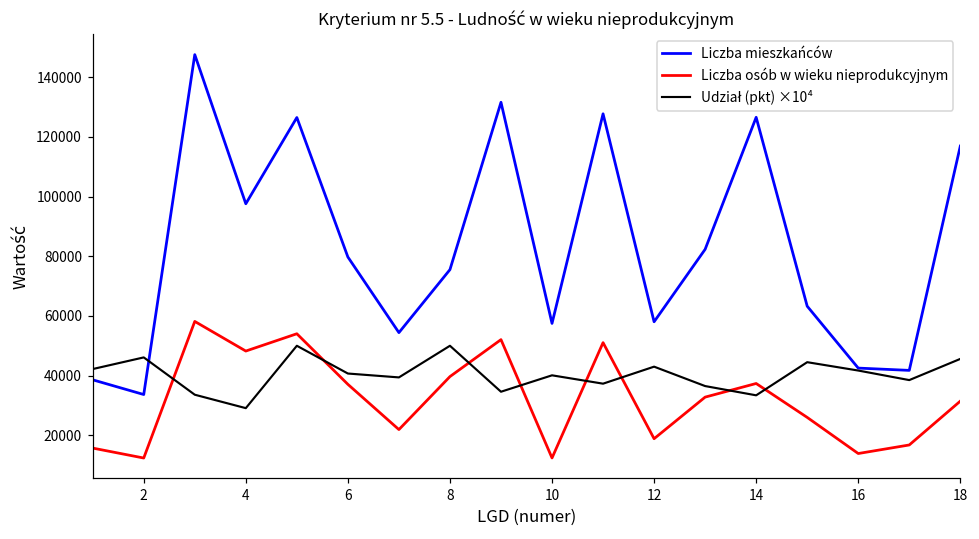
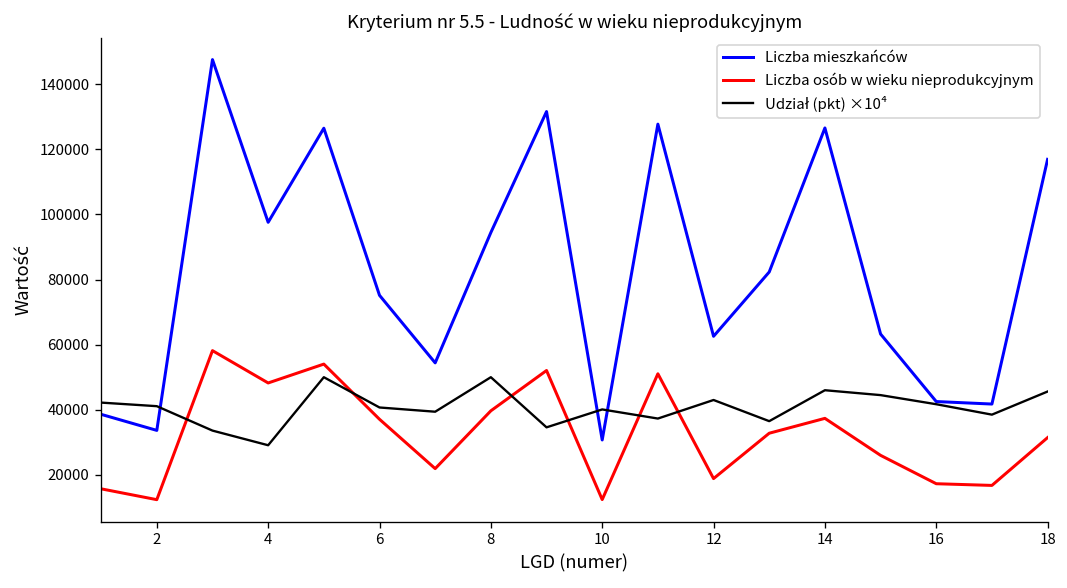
  {
    "Liczba mieszkańców": {
      "2": 34000,
      "4": 98000,
-     "6": 80000,
-     "8": 76000,
-     "10": 57000,
-     "12": 58000,
+     "6": 75000,
+     "8": 94000,
+     "10": 31000,
+     "12": 63000,
      "14": 127000,
      "18": 117000
    },
    "Liczba osób w wieku nieprodukcyjnym": {
      "2": 12000,
      "4": 48000,
      "6": 37000,
      "8": 40000,
      "10": 12000,
      "12": 19000,
      "14": 37000,
-     "16": 14000,
+     "16": 17000,
      "18": 31000
    },
    "Udział (pkt) ×10⁴": {
-     "2": 46000,
+     "2": 41000,
      "4": 29000,
      "6": 41000,
      "8": 50000,
      "10": 40000,
      "12": 43000,
-     "14": 33000,
+     "14": 46000,
      "18": 46000
    }
  }
